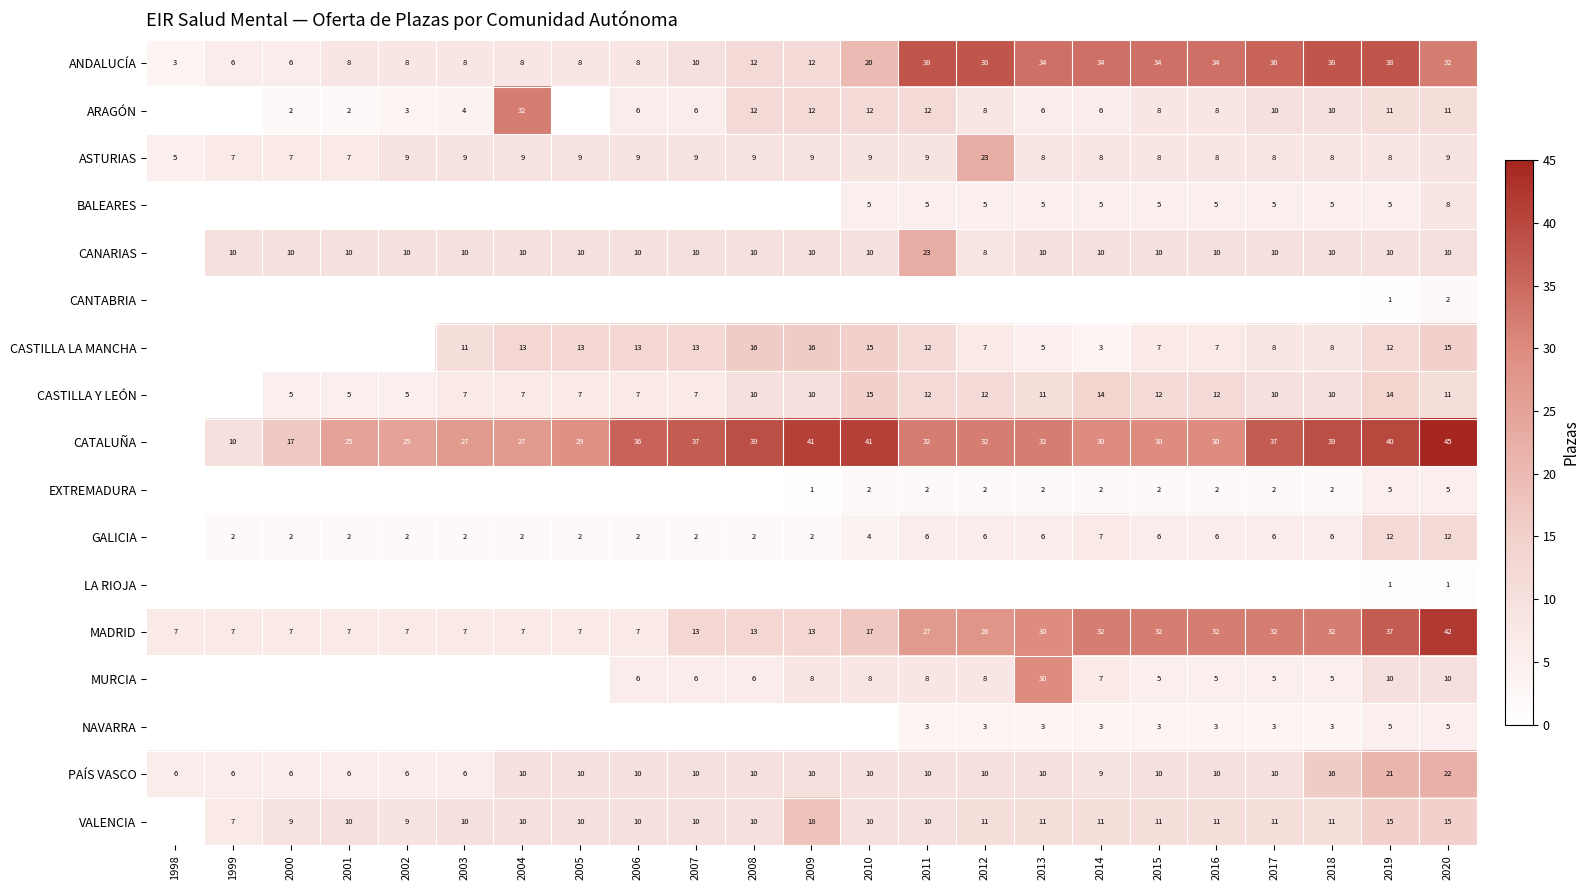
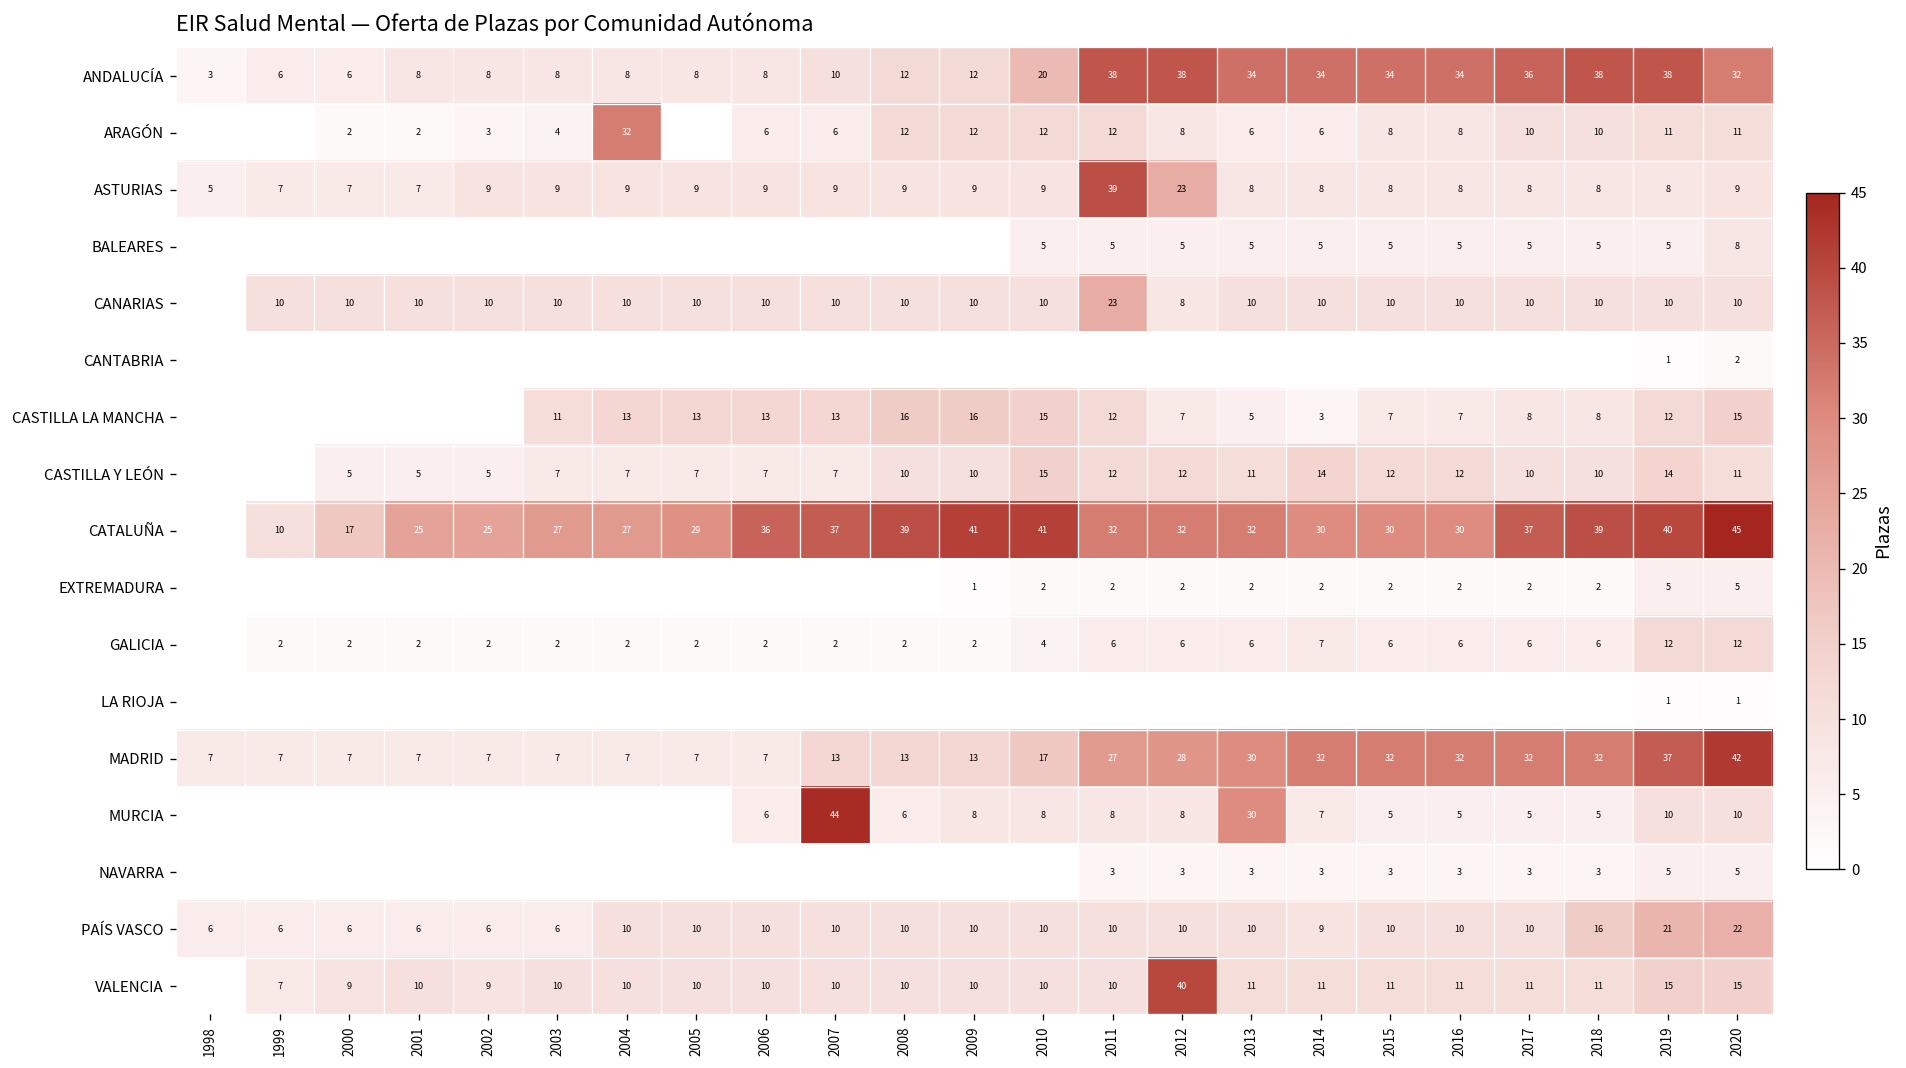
  {
    "ASTURIAS": {
      "1998": 5,
      "1999": 7,
      "2000": 7,
      "2001": 7,
      "2002": 9,
      "2003": 9,
      "2004": 9,
      "2005": 9,
      "2006": 9,
      "2007": 9,
      "2008": 9,
      "2009": 9,
      "2010": 9,
-     "2011": 9,
+     "2011": 39,
      "2012": 23,
      "2013": 8,
      "2014": 8,
      "2015": 8,
      "2016": 8,
      "2017": 8,
      "2018": 8,
      "2019": 8,
      "2020": 9
    },
    "MURCIA": {
      "2006": 6,
-     "2007": 6,
+     "2007": 44,
      "2008": 6,
      "2009": 8,
      "2010": 8,
      "2011": 8,
      "2012": 8,
      "2013": 30,
      "2014": 7,
      "2015": 5,
      "2016": 5,
      "2017": 5,
      "2018": 5,
      "2019": 10,
      "2020": 10
    },
    "VALENCIA": {
      "1999": 7,
      "2000": 9,
      "2001": 10,
      "2002": 9,
      "2003": 10,
      "2004": 10,
      "2005": 10,
      "2006": 10,
      "2007": 10,
      "2008": 10,
-     "2009": 18,
+     "2009": 10,
      "2010": 10,
      "2011": 10,
-     "2012": 11,
+     "2012": 40,
      "2013": 11,
      "2014": 11,
      "2015": 11,
      "2016": 11,
      "2017": 11,
      "2018": 11,
      "2019": 15,
      "2020": 15
    }
  }
